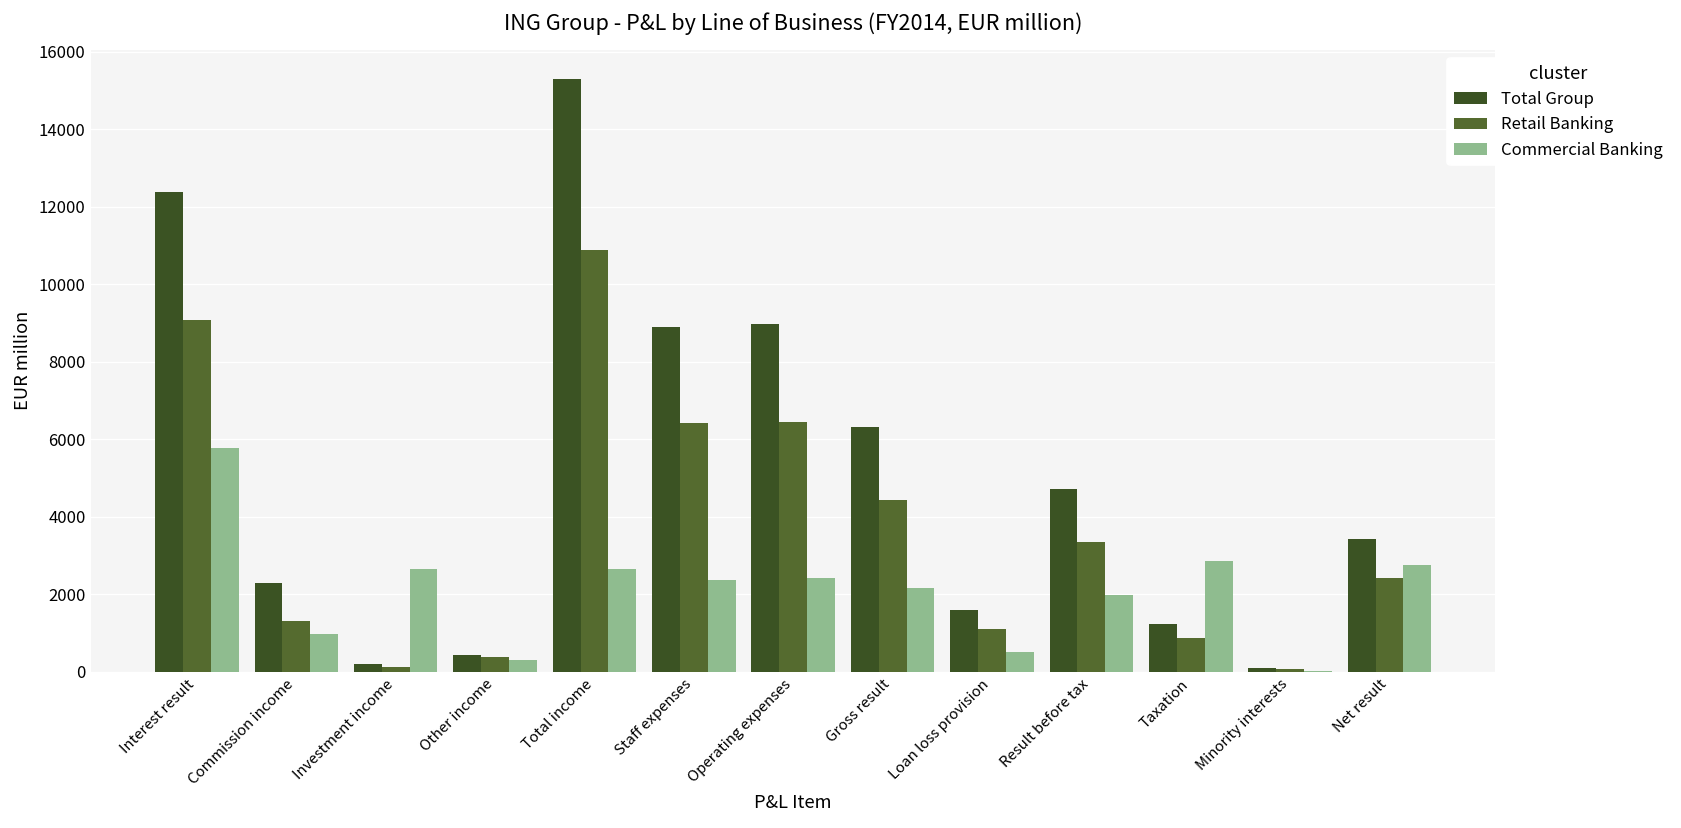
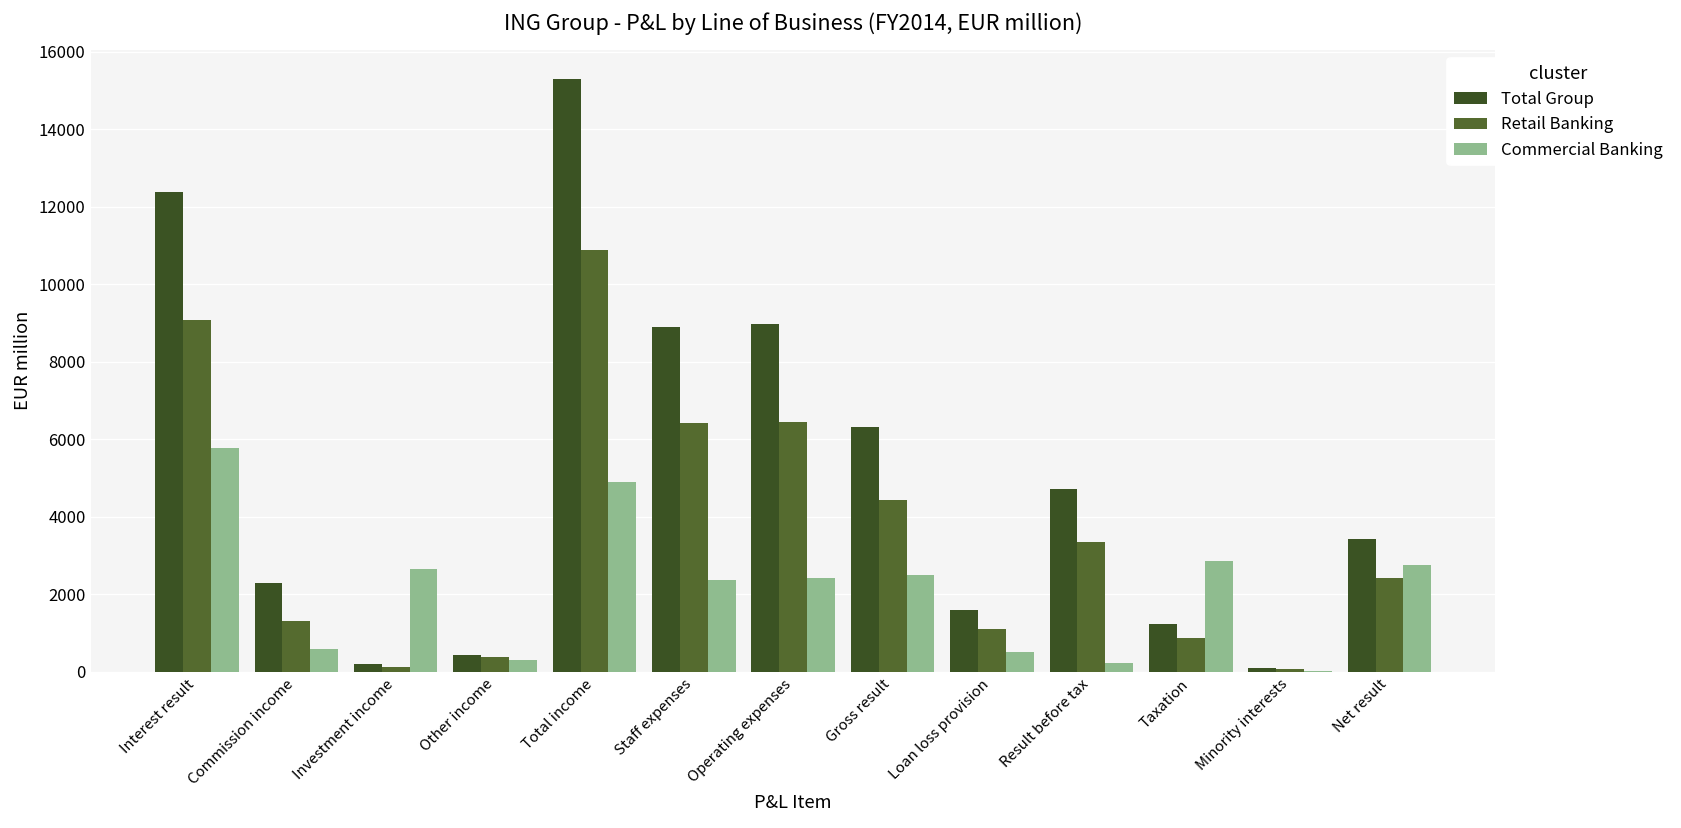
  {
    "Commercial Banking": {
      "Interest result": 5800,
-     "Commission income": 1000,
+     "Commission income": 600,
      "Investment income": 2600,
      "Other income": 300,
-     "Total income": 2600,
+     "Total income": 4900,
      "Staff expenses": 2400,
      "Operating expenses": 2400,
-     "Gross result": 2100,
+     "Gross result": 2500,
      "Loan loss provision": 500,
-     "Result before tax": 2000,
+     "Result before tax": 200,
      "Taxation": 2900,
      "Net result": 2800
    }
  }
